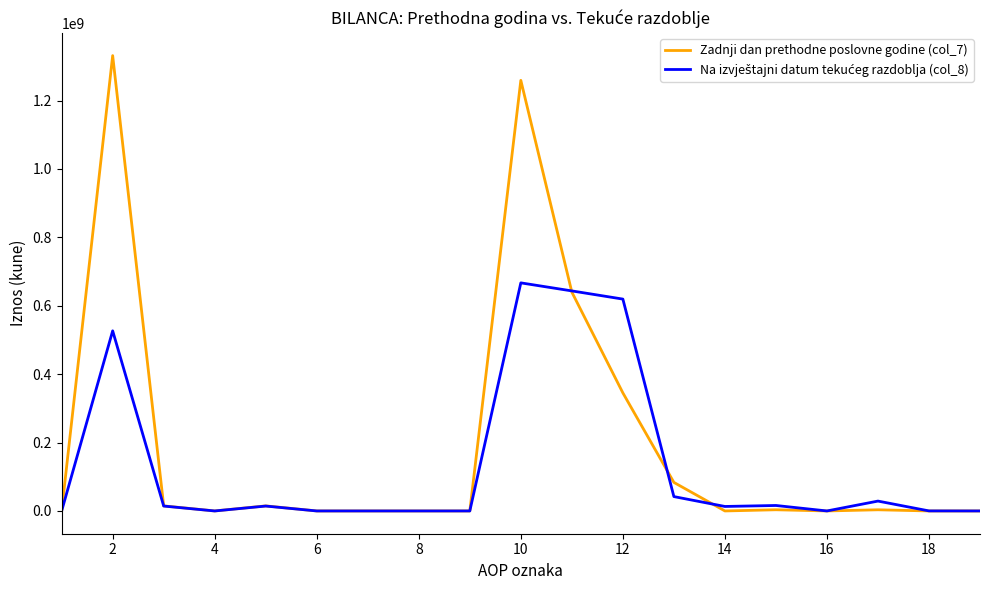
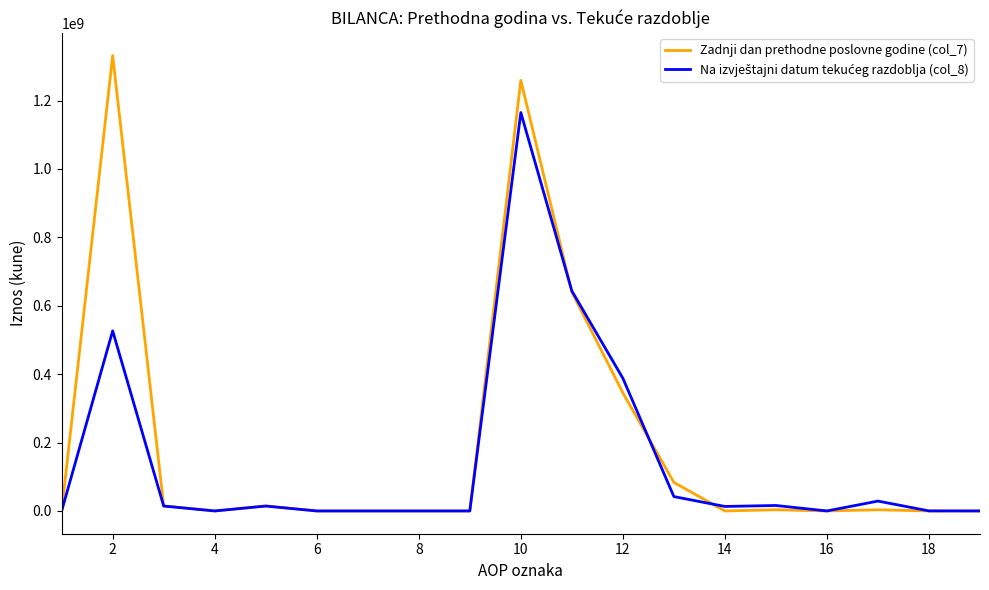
  {
    "Zadnji dan prethodne poslovne godine (col_7)": {
      "2": 1330000000,
      "10": 1260000000,
      "12": 350000000,
      "14": 0
    },
    "Na izvještajni datum tekućeg razdoblja (col_8)": {
      "2": 530000000,
-     "10": 670000000,
-     "12": 620000000,
+     "10": 1160000000,
+     "12": 390000000,
      "14": 10000000
    }
  }
